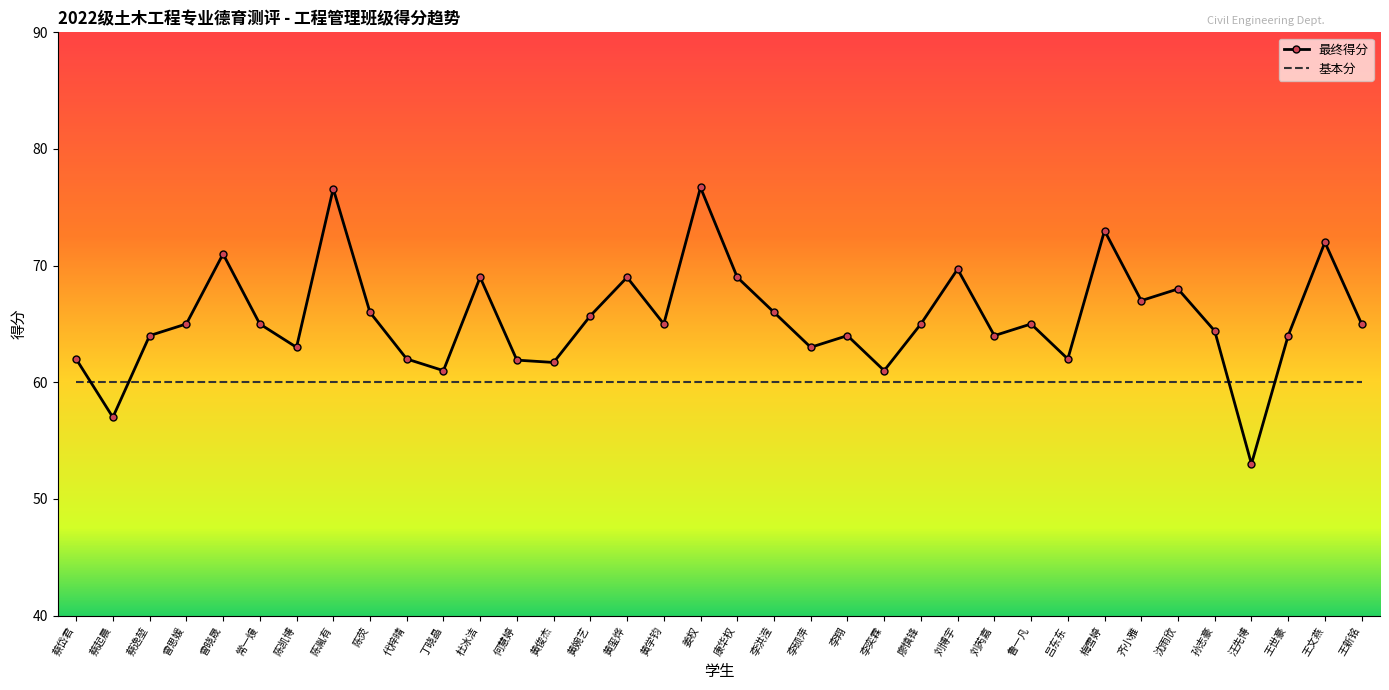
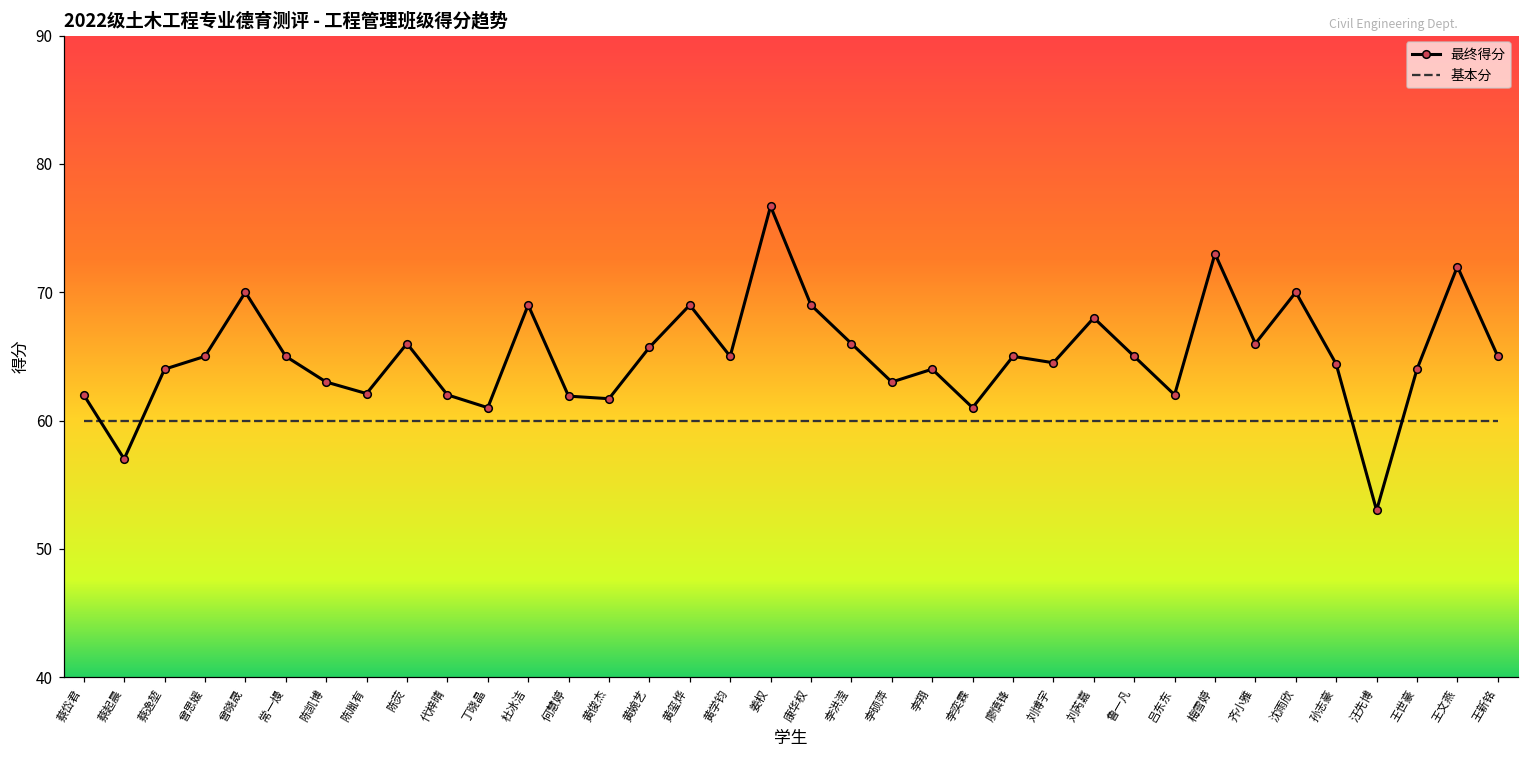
  {
    "最终得分": {
      "蔡岱君": 62.0,
      "蔡起晨": 57.0,
      "蔡逸堃": 64.0,
      "曾思媛": 65.0,
-     "曾晓晟": 71,
+     "曾晓晟": 70,
      "常一熳": 65.0,
      "陈凯博": 63.0,
-     "陈胤有": 76.6,
+     "陈胤有": 62.1,
      "陈荧": 66.0,
      "代梓晴": 62.0,
      "丁晓晶": 61.0,
      "杜冰洁": 69.0,
      "何慧婷": 61.9,
      "黄俊杰": 61.7,
      "黄婉艺": 65.7,
      "黄玺烨": 69.0,
      "黄学钧": 65.0,
      "姜权": 76.7,
      "康华权": 69.0,
      "李洪滢": 66.0,
      "李硕萍": 63.0,
      "李翔": 64.0,
      "李奕霖": 61.0,
      "廖慎锋": 65.0,
-     "刘博宇": 69.7,
-     "刘芮嘉": 64,
+     "刘博宇": 64.5,
+     "刘芮嘉": 68,
      "鲁一凡": 65.0,
      "吕东东": 62.0,
      "梅雪婷": 73.0,
-     "齐小雅": 67,
-     "沈雨欣": 68,
+     "齐小雅": 66,
+     "沈雨欣": 70,
      "孙志豪": 64.4,
      "汪先博": 53.0,
      "王世豪": 64.0,
      "王文燕": 72.0,
      "王新铭": 65.0
    },
    "基本分": {
      "蔡岱君": 60.0,
      "蔡起晨": 60.0,
      "蔡逸堃": 60.0,
      "曾思媛": 60.0,
      "曾晓晟": 60.0,
      "常一熳": 60.0,
      "陈凯博": 60.0,
      "陈胤有": 60.0,
      "陈荧": 60.0,
      "代梓晴": 60.0,
      "丁晓晶": 60.0,
      "杜冰洁": 60.0,
      "何慧婷": 60.0,
      "黄俊杰": 60.0,
      "黄婉艺": 60.0,
      "黄玺烨": 60.0,
      "黄学钧": 60.0,
      "姜权": 60.0,
      "康华权": 60.0,
      "李洪滢": 60.0,
      "李硕萍": 60.0,
      "李翔": 60.0,
      "李奕霖": 60.0,
      "廖慎锋": 60.0,
      "刘博宇": 60.0,
      "刘芮嘉": 60.0,
      "鲁一凡": 60.0,
      "吕东东": 60.0,
      "梅雪婷": 60.0,
      "齐小雅": 60.0,
      "沈雨欣": 60.0,
      "孙志豪": 60.0,
      "汪先博": 60.0,
      "王世豪": 60.0,
      "王文燕": 60.0,
      "王新铭": 60.0
    }
  }
